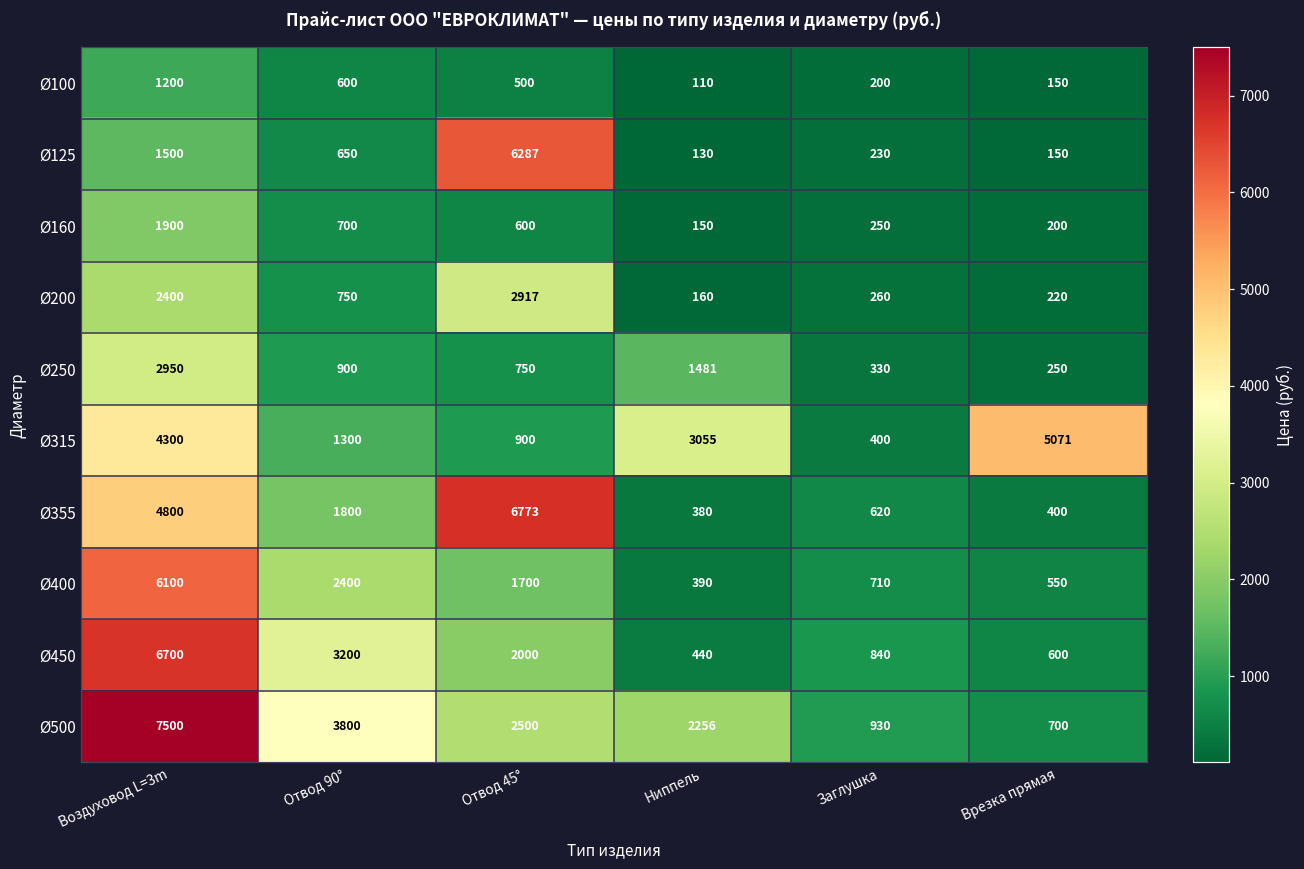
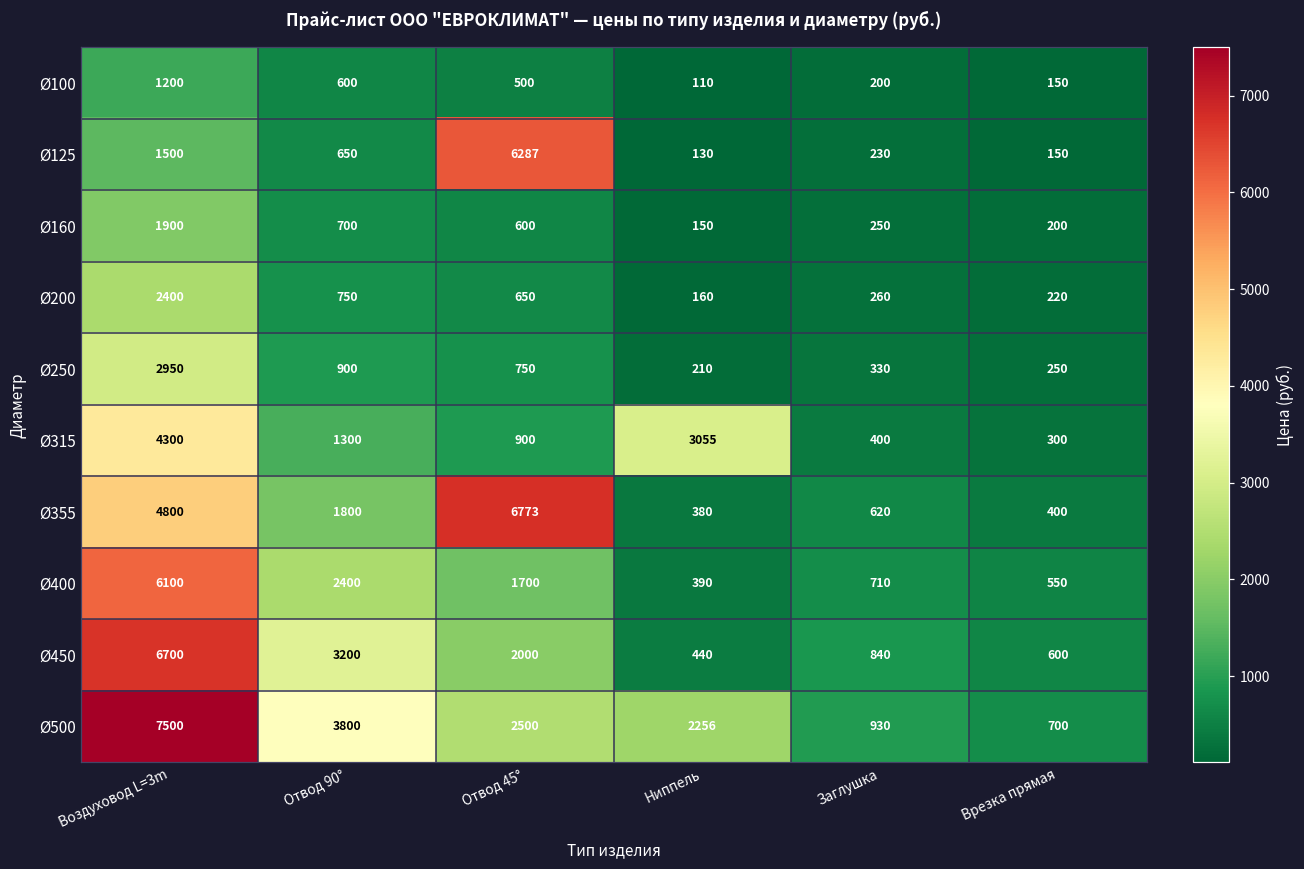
  {
    "Ø100": {
      "Воздуховод L=3m": 1200,
      "Отвод 90°": 600,
      "Отвод 45°": 500,
      "Ниппель": 110,
      "Заглушка": 200,
      "Врезка прямая": 150
    },
    "Ø125": {
      "Воздуховод L=3m": 1500,
      "Отвод 90°": 650,
      "Отвод 45°": 6287,
      "Ниппель": 130,
      "Заглушка": 230,
      "Врезка прямая": 150
    },
    "Ø160": {
      "Воздуховод L=3m": 1900,
      "Отвод 90°": 700,
      "Отвод 45°": 600,
      "Ниппель": 150,
      "Заглушка": 250,
      "Врезка прямая": 200
    },
    "Ø200": {
      "Воздуховод L=3m": 2400,
      "Отвод 90°": 750,
-     "Отвод 45°": 2917,
+     "Отвод 45°": 650,
      "Ниппель": 160,
      "Заглушка": 260,
      "Врезка прямая": 220
    },
    "Ø250": {
      "Воздуховод L=3m": 2950,
      "Отвод 90°": 900,
      "Отвод 45°": 750,
-     "Ниппель": 1481,
+     "Ниппель": 210,
      "Заглушка": 330,
      "Врезка прямая": 250
    },
    "Ø315": {
      "Воздуховод L=3m": 4300,
      "Отвод 90°": 1300,
      "Отвод 45°": 900,
      "Ниппель": 3055,
      "Заглушка": 400,
-     "Врезка прямая": 5071
+     "Врезка прямая": 300
    },
    "Ø355": {
      "Воздуховод L=3m": 4800,
      "Отвод 90°": 1800,
      "Отвод 45°": 6773,
      "Ниппель": 380,
      "Заглушка": 620,
      "Врезка прямая": 400
    },
    "Ø400": {
      "Воздуховод L=3m": 6100,
      "Отвод 90°": 2400,
      "Отвод 45°": 1700,
      "Ниппель": 390,
      "Заглушка": 710,
      "Врезка прямая": 550
    },
    "Ø450": {
      "Воздуховод L=3m": 6700,
      "Отвод 90°": 3200,
      "Отвод 45°": 2000,
      "Ниппель": 440,
      "Заглушка": 840,
      "Врезка прямая": 600
    },
    "Ø500": {
      "Воздуховод L=3m": 7500,
      "Отвод 90°": 3800,
      "Отвод 45°": 2500,
      "Ниппель": 2256,
      "Заглушка": 930,
      "Врезка прямая": 700
    }
  }
